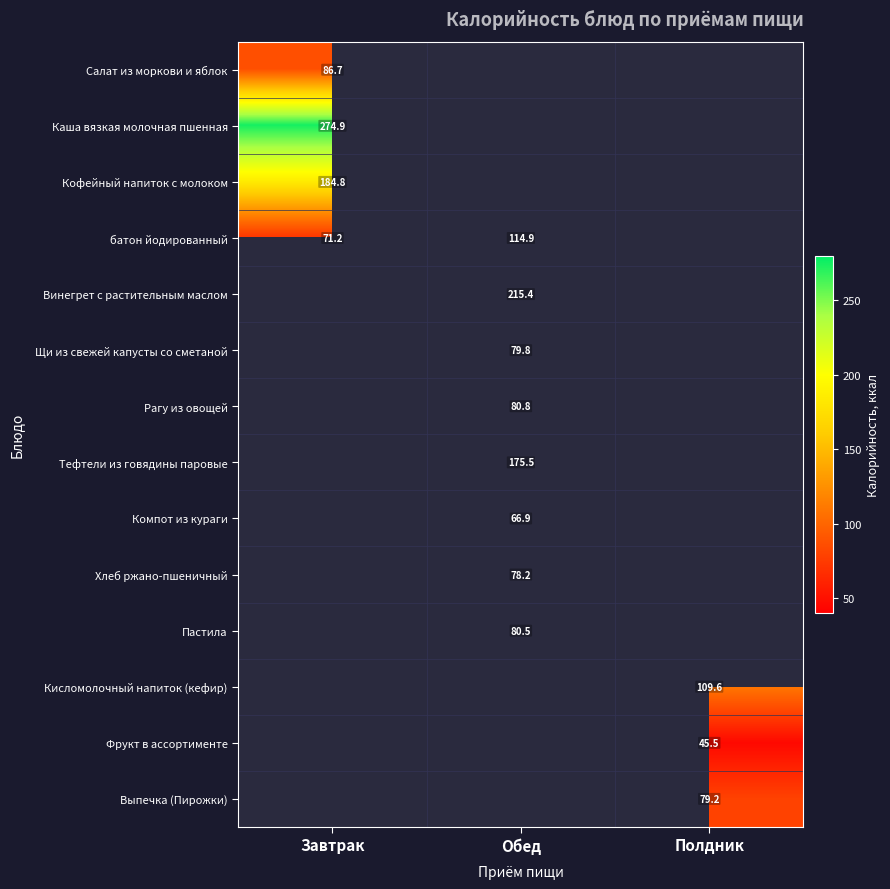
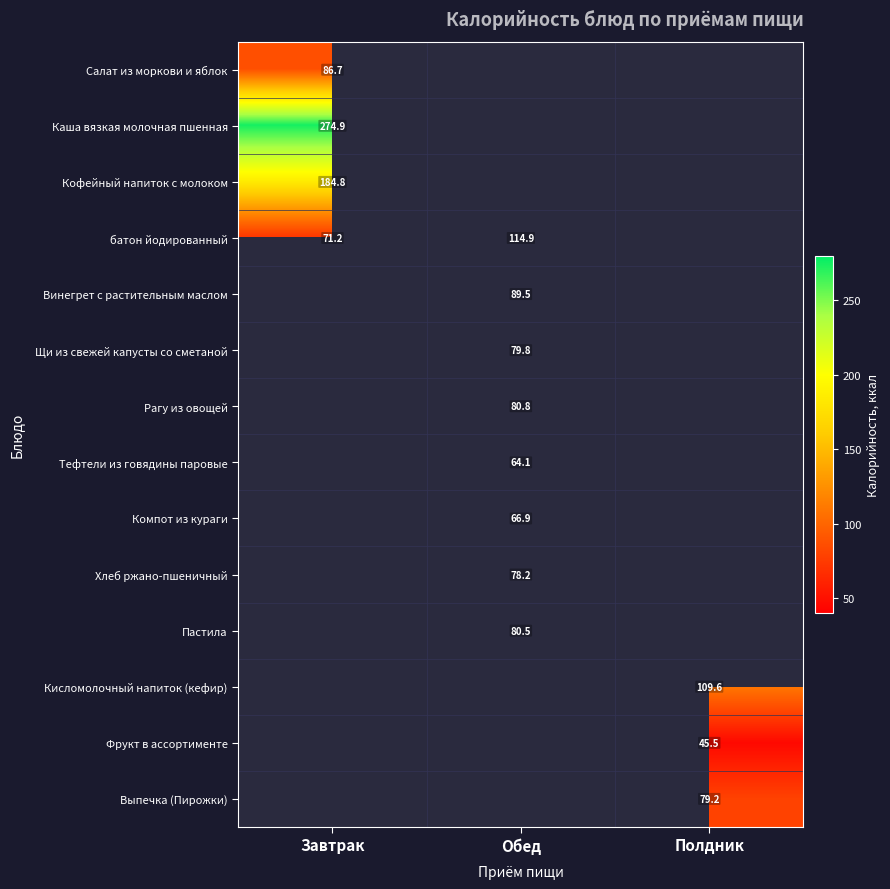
  {
    "Винегрет с растительным маслом": {
-     "Обед": 215.4
+     "Обед": 89.5
    },
    "Тефтели из говядины паровые": {
-     "Обед": 175.5
+     "Обед": 64.1
    }
  }
